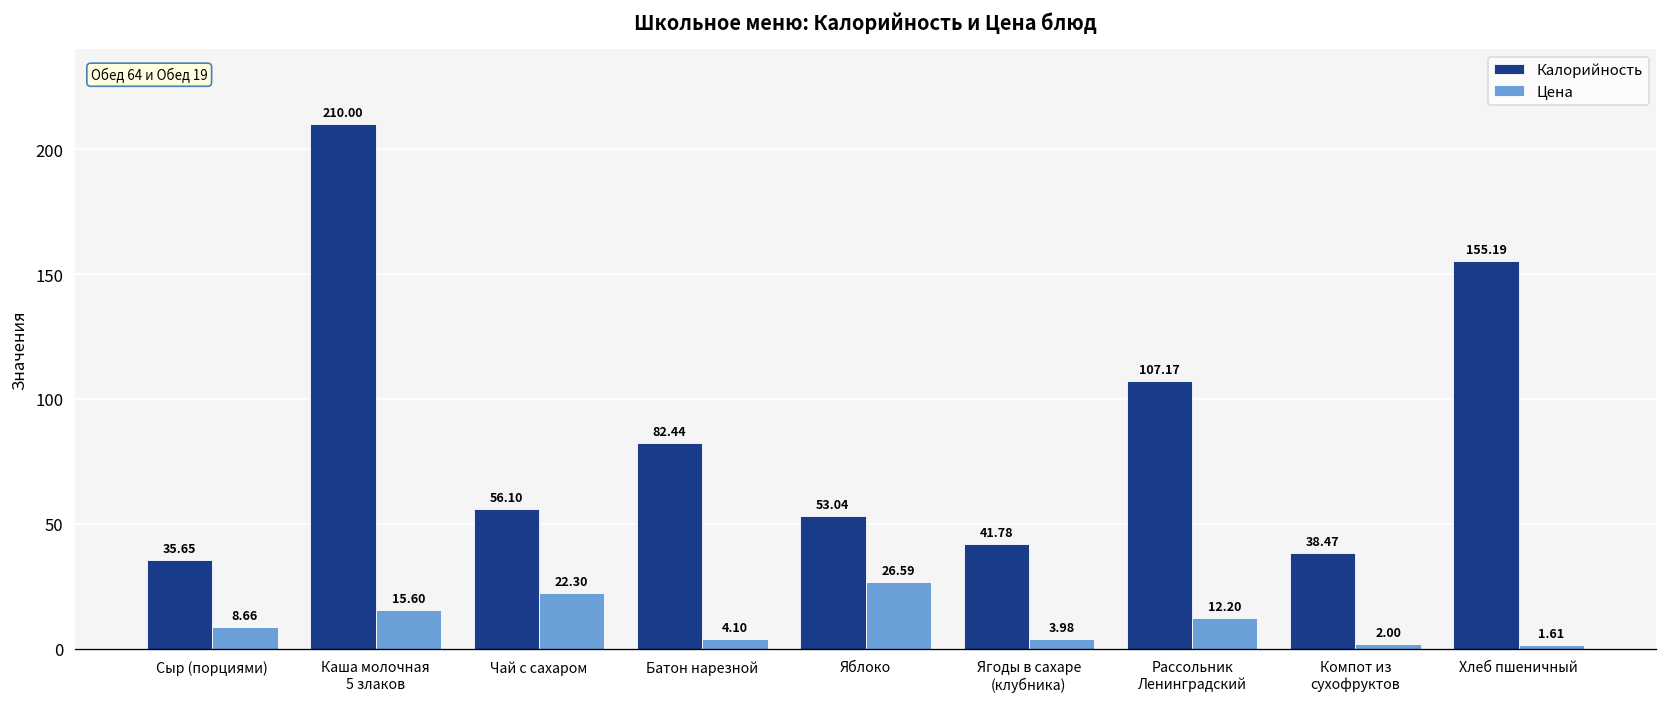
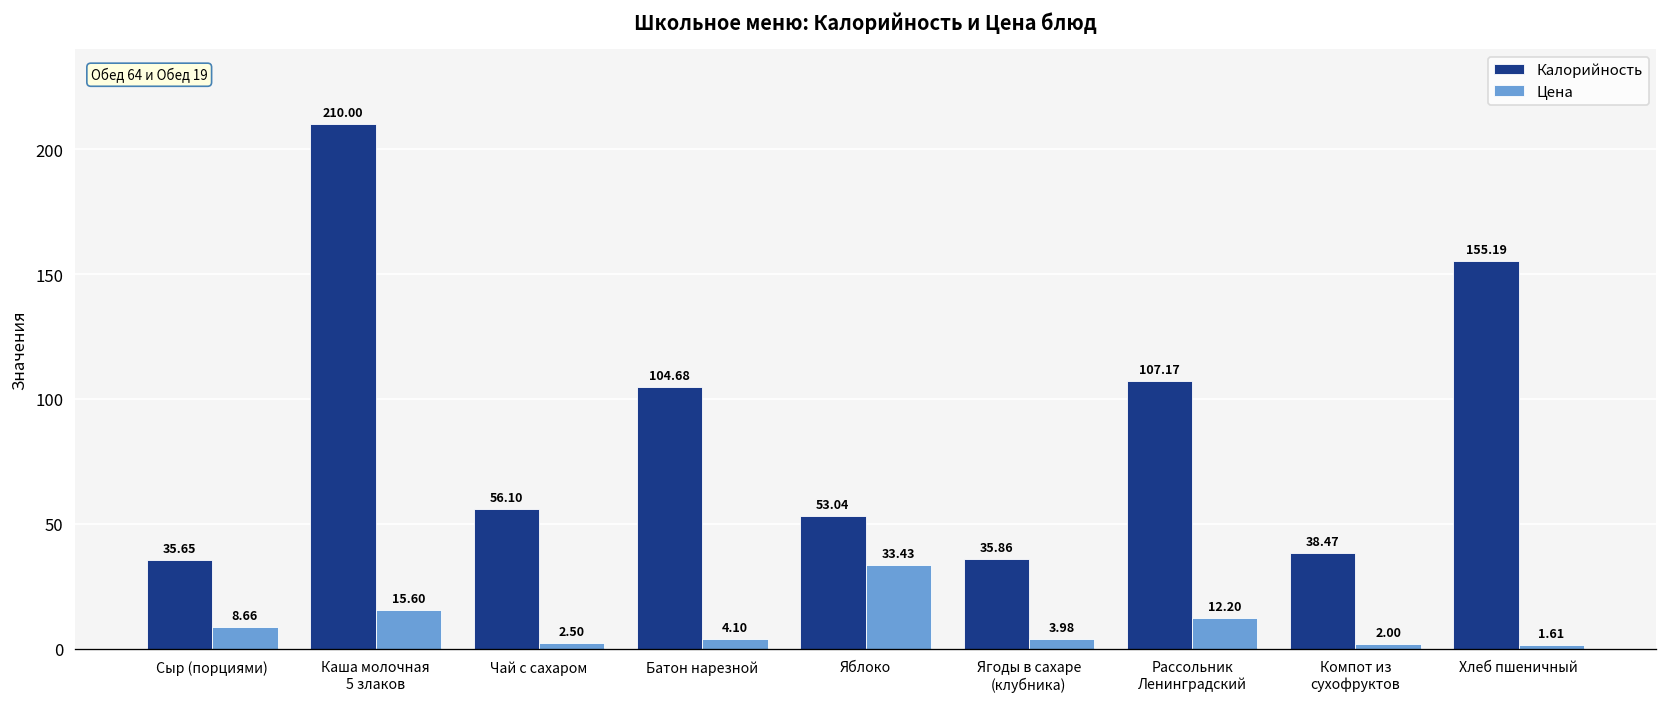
  {
    "Калорийность": {
      "Сыр (порциями)": 35.65,
      "Каша молочная 5 злаков": 210.00,
      "Чай с сахаром": 56.10,
-     "Батон нарезной": 82.44,
+     "Батон нарезной": 104.68,
      "Яблоко": 53.04,
-     "Ягоды в сахаре (клубника)": 41.78,
+     "Ягоды в сахаре (клубника)": 35.86,
      "Рассольник Ленинградский": 107.17,
      "Компот из сухофруктов": 38.47,
      "Хлеб пшеничный": 155.19
    },
    "Цена": {
      "Сыр (порциями)": 8.66,
      "Каша молочная 5 злаков": 15.60,
-     "Чай с сахаром": 22.30,
+     "Чай с сахаром": 2.50,
      "Батон нарезной": 4.10,
-     "Яблоко": 26.59,
+     "Яблоко": 33.43,
      "Ягоды в сахаре (клубника)": 3.98,
      "Рассольник Ленинградский": 12.20,
      "Компот из сухофруктов": 2.00,
      "Хлеб пшеничный": 1.61
    }
  }
